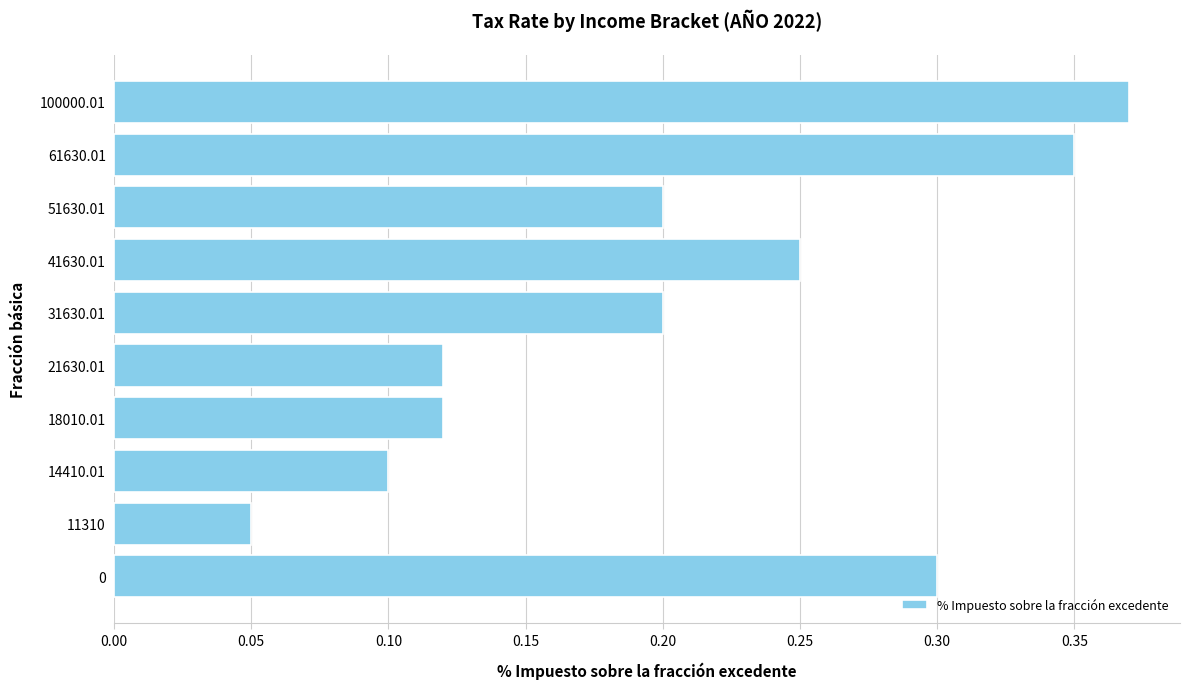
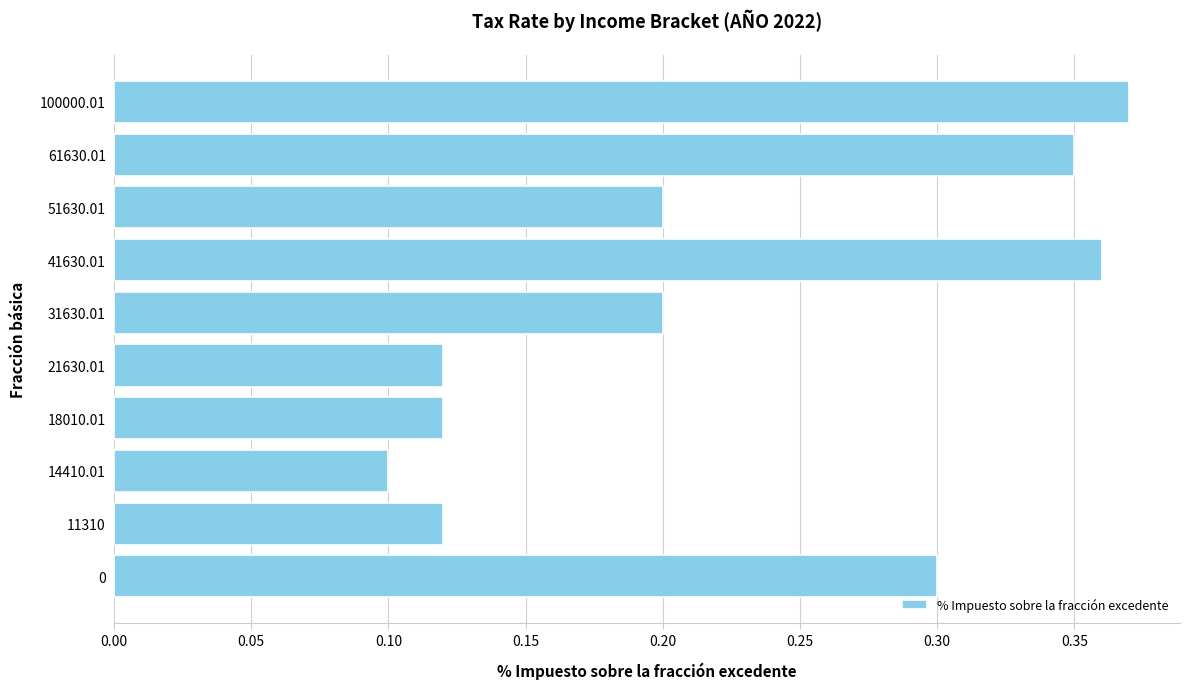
  {
    "100000.01": 0.37,
    "61630.01": 0.35,
    "51630.01": 0.20,
-   "41630.01": 0.25,
+   "41630.01": 0.36,
    "31630.01": 0.20,
    "21630.01": 0.12,
    "18010.01": 0.12,
    "14410.01": 0.10,
-   "11310": 0.05,
+   "11310": 0.12,
    "0": 0.30
  }
